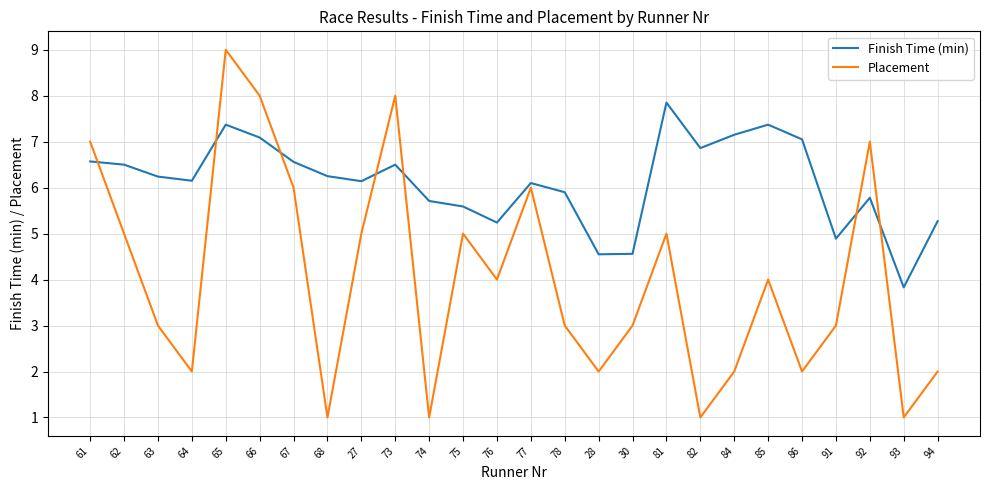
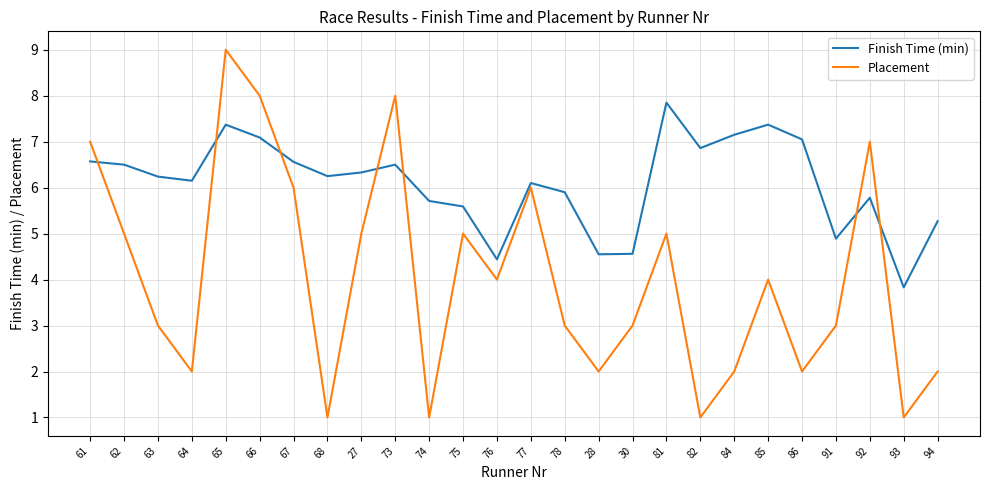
  {
    "Finish Time (min)": {
      "61": 6.6,
      "62": 6.5,
      "63": 6.2,
      "64": 6.2,
      "65": 7.4,
      "66": 7.1,
      "67": 6.6,
      "68": 6.3,
-     "27": 6.1,
+     "27": 6.3,
      "73": 6.5,
      "74": 5.7,
      "75": 5.6,
-     "76": 5.2,
+     "76": 4.4,
      "77": 6.1,
      "78": 5.9,
      "28": 4.6,
      "30": 4.6,
      "81": 7.9,
      "82": 6.9,
      "84": 7.2,
      "85": 7.4,
      "86": 7.1,
      "91": 4.9,
      "92": 5.8,
      "93": 3.8,
      "94": 5.3
    },
    "Placement": {
      "61": 7.0,
      "62": 5.0,
      "63": 3.0,
      "64": 2.0,
      "65": 9.0,
      "66": 8.0,
      "67": 6.0,
      "68": 1.0,
      "27": 5.0,
      "73": 8.0,
      "74": 1.0,
      "75": 5.0,
      "76": 4.0,
      "77": 6.0,
      "78": 3.0,
      "28": 2.0,
      "30": 3.0,
      "81": 5.0,
      "82": 1.0,
      "84": 2.0,
      "85": 4.0,
      "86": 2.0,
      "91": 3.0,
      "92": 7.0,
      "93": 1.0,
      "94": 2.0
    }
  }
